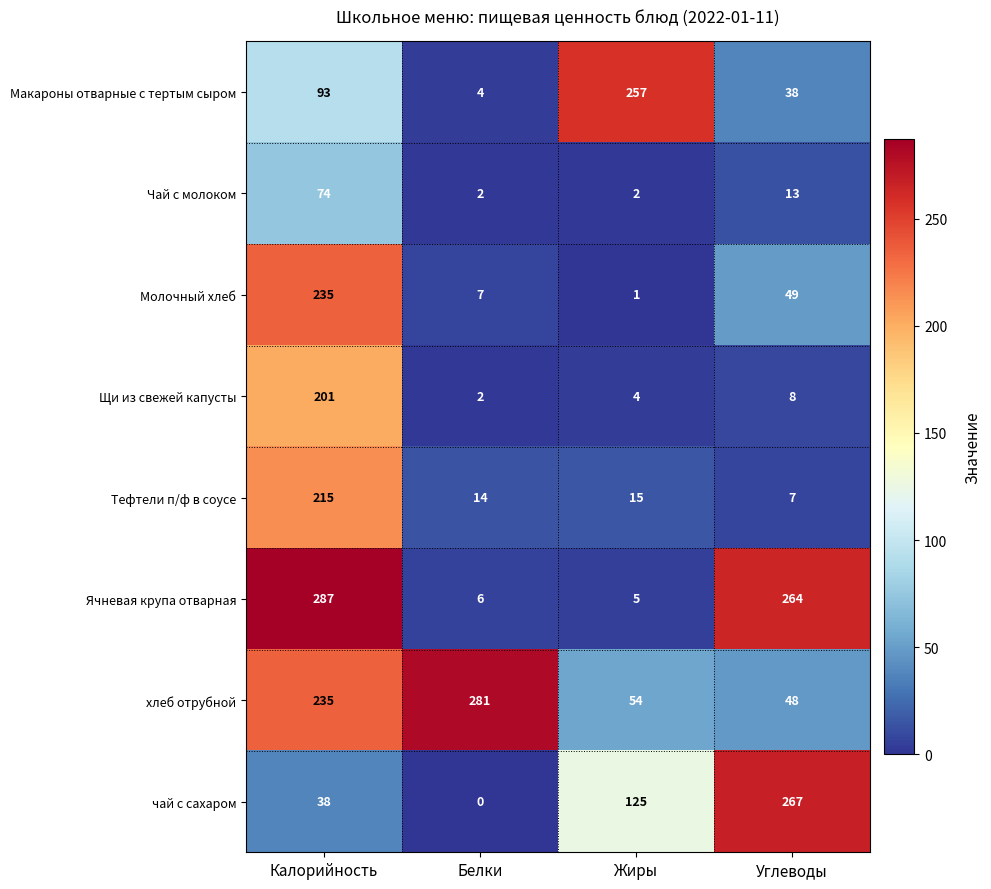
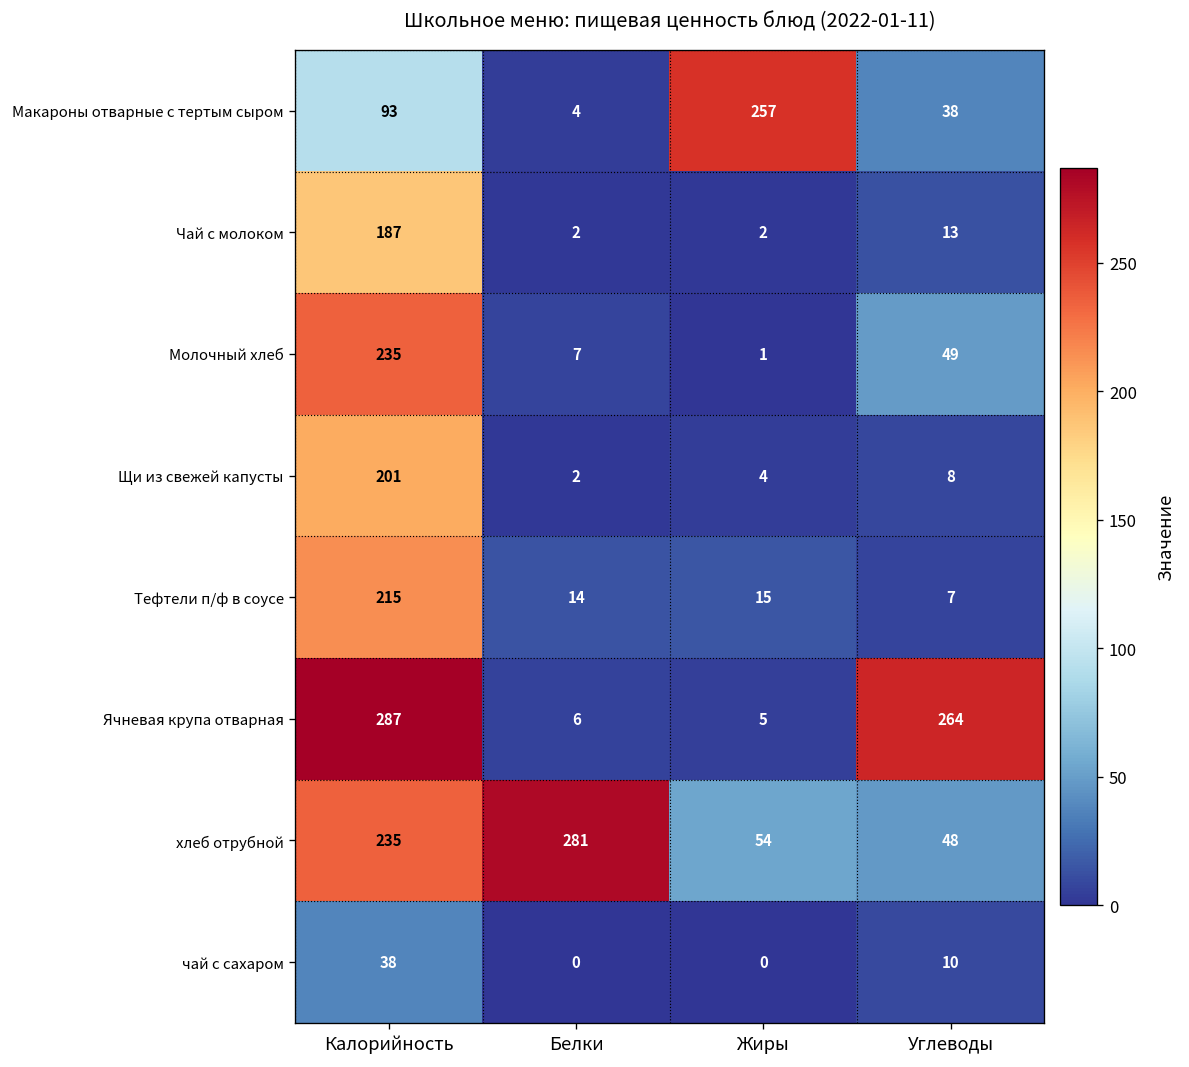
  {
    "Макароны отварные с тертым сыром": {
      "Калорийность": 93,
      "Белки": 4,
      "Жиры": 257,
      "Углеводы": 38
    },
    "Чай с молоком": {
-     "Калорийность": 74,
+     "Калорийность": 187,
      "Белки": 2,
      "Жиры": 2,
      "Углеводы": 13
    },
    "Молочный хлеб": {
      "Калорийность": 235,
      "Белки": 7,
      "Жиры": 1,
      "Углеводы": 49
    },
    "Щи из свежей капусты": {
      "Калорийность": 201,
      "Белки": 2,
      "Жиры": 4,
      "Углеводы": 8
    },
    "Тефтели п/ф в соусе": {
      "Калорийность": 215,
      "Белки": 14,
      "Жиры": 15,
      "Углеводы": 7
    },
    "Ячневая крупа отварная": {
      "Калорийность": 287,
      "Белки": 6,
      "Жиры": 5,
      "Углеводы": 264
    },
    "хлеб отрубной": {
      "Калорийность": 235,
      "Белки": 281,
      "Жиры": 54,
      "Углеводы": 48
    },
    "чай с сахаром": {
      "Калорийность": 38,
      "Белки": 0,
-     "Жиры": 125,
-     "Углеводы": 267
+     "Жиры": 0,
+     "Углеводы": 10
    }
  }
